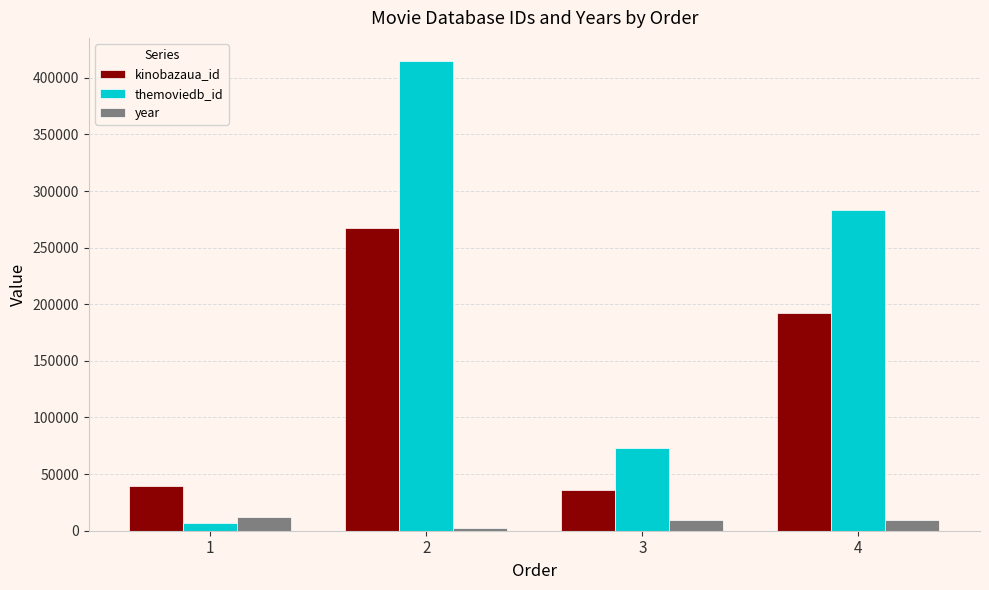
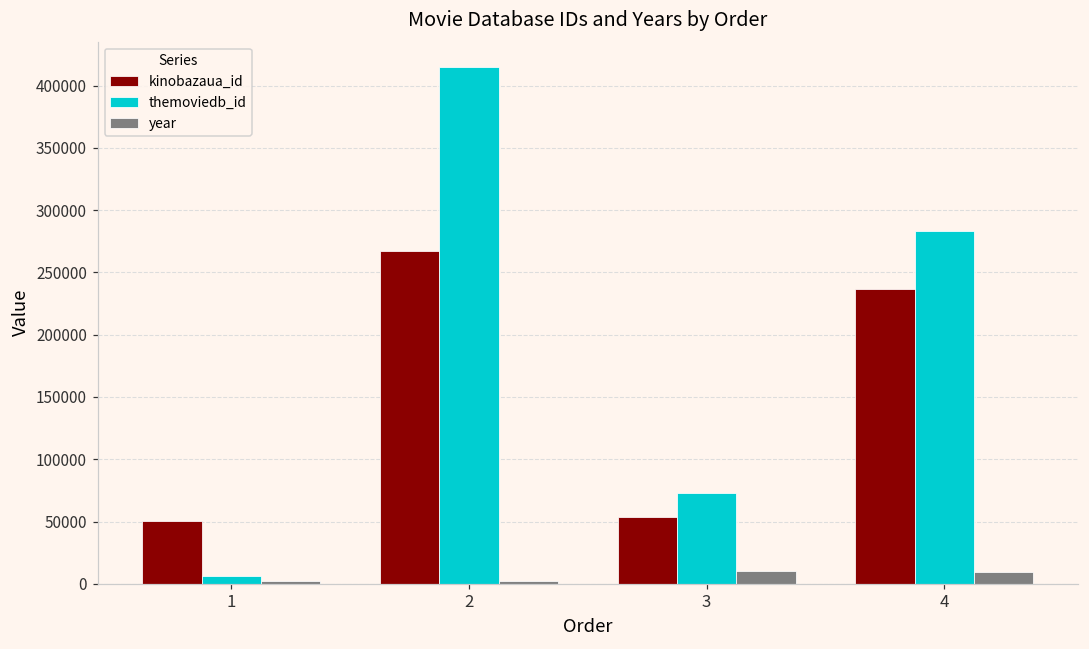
  {
    "kinobazaua_id": {
-     "1": 40000,
+     "1": 50000,
      "2": 267000,
-     "3": 36000,
-     "4": 193000
+     "3": 54000,
+     "4": 237000
    },
    "themoviedb_id": {
      "1": 7000,
      "2": 414000,
      "3": 73000,
      "4": 283000
    },
    "year": {
-     "1": 12000,
+     "1": 2000,
      "3": 10000,
      "4": 10000
    }
  }
